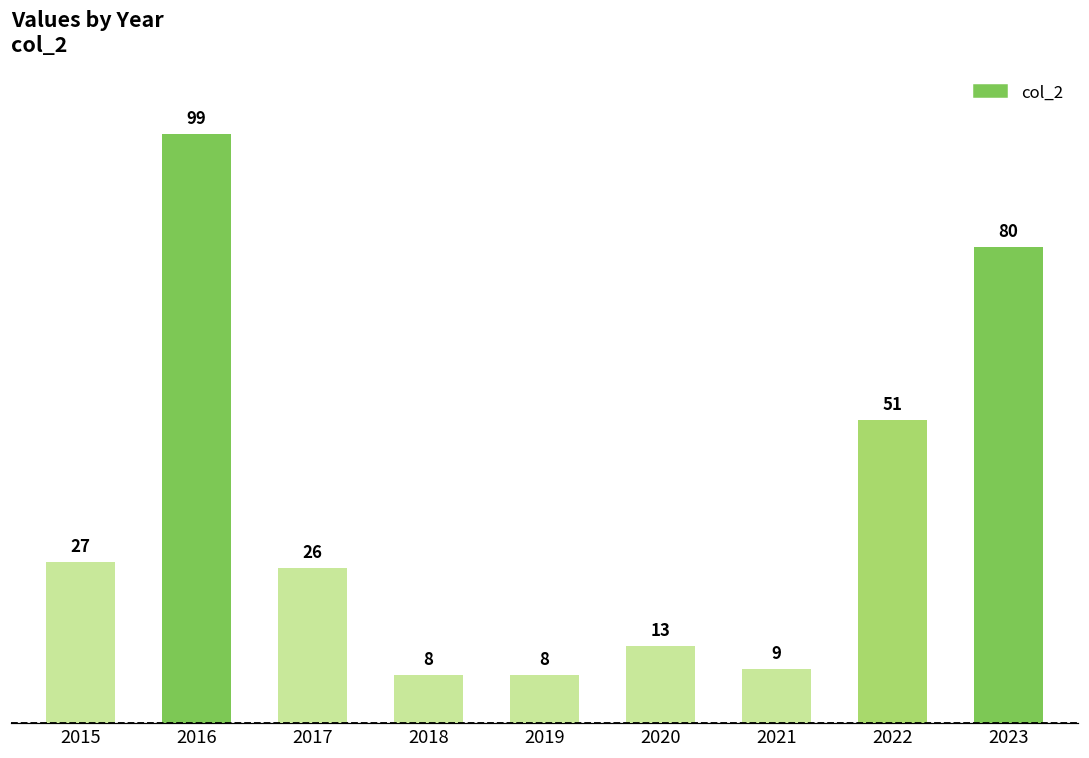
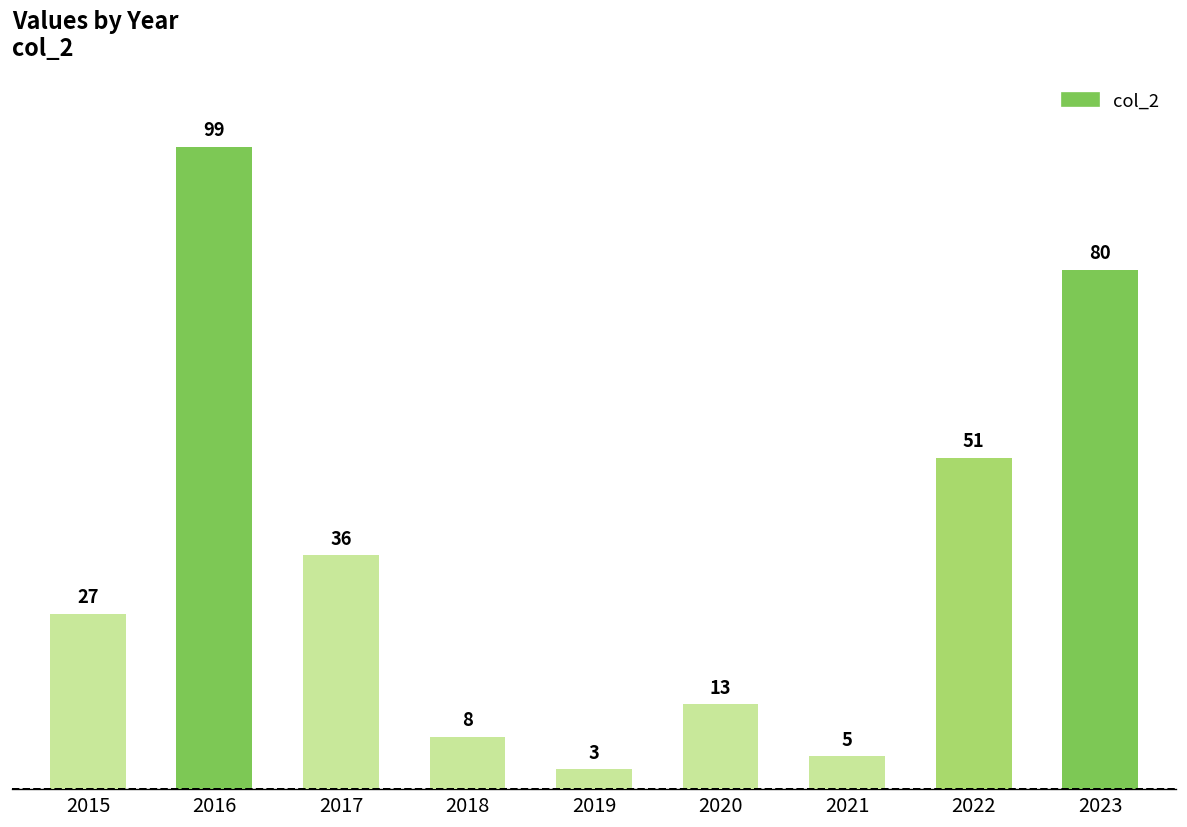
  {
    "2015": 27,
    "2016": 99,
-   "2017": 26,
+   "2017": 36,
    "2018": 8,
-   "2019": 8,
+   "2019": 3,
    "2020": 13,
-   "2021": 9,
+   "2021": 5,
    "2022": 51,
    "2023": 80
  }
